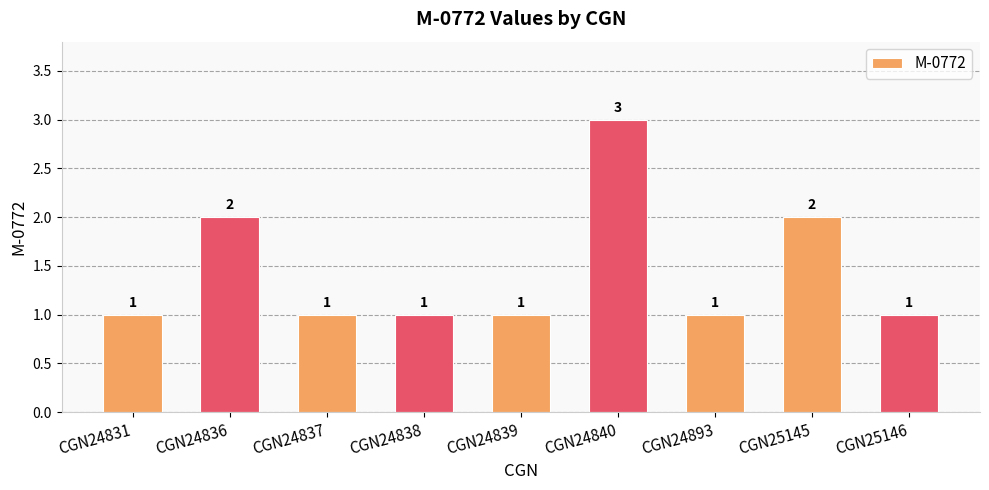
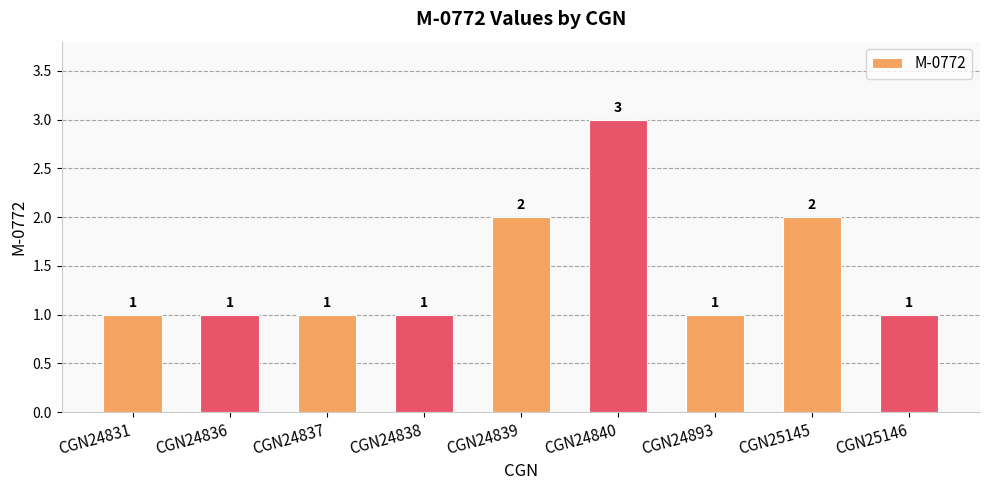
  {
    "CGN24831": 1,
-   "CGN24836": 2,
+   "CGN24836": 1,
    "CGN24837": 1,
    "CGN24838": 1,
-   "CGN24839": 1,
+   "CGN24839": 2,
    "CGN24840": 3,
    "CGN24893": 1,
    "CGN25145": 2,
    "CGN25146": 1
  }
